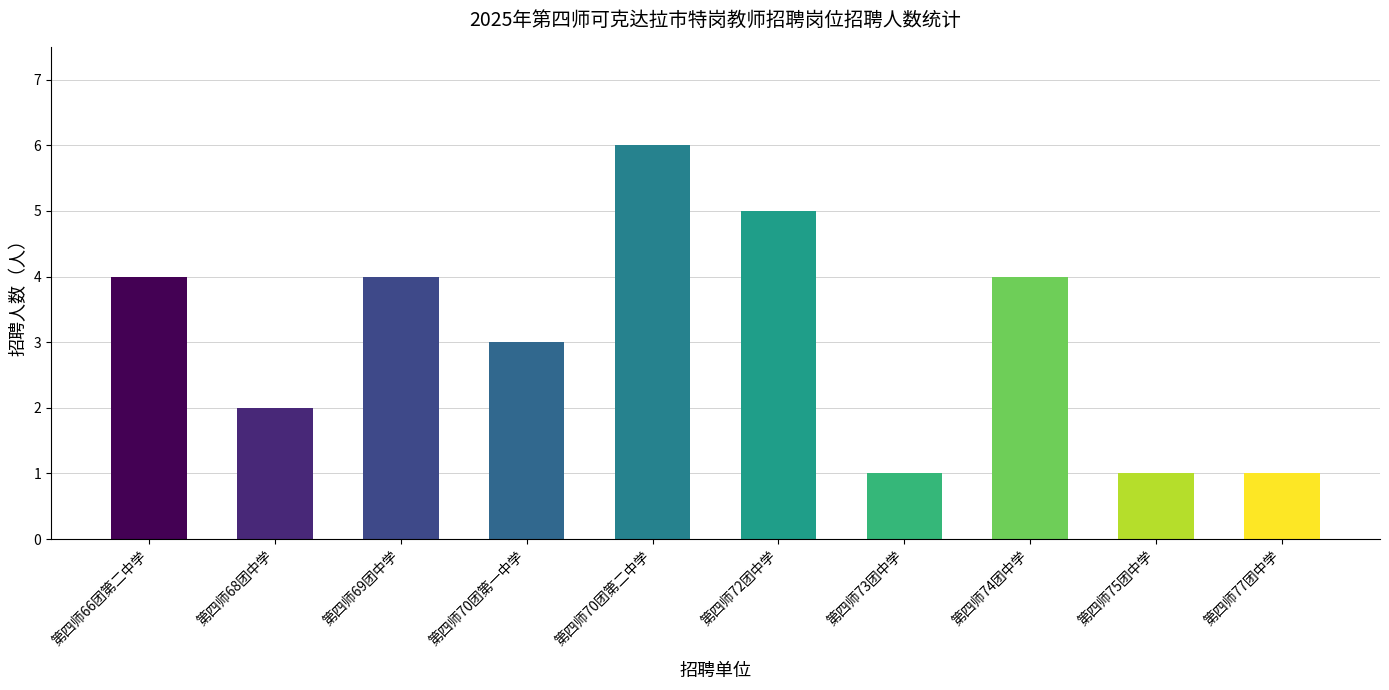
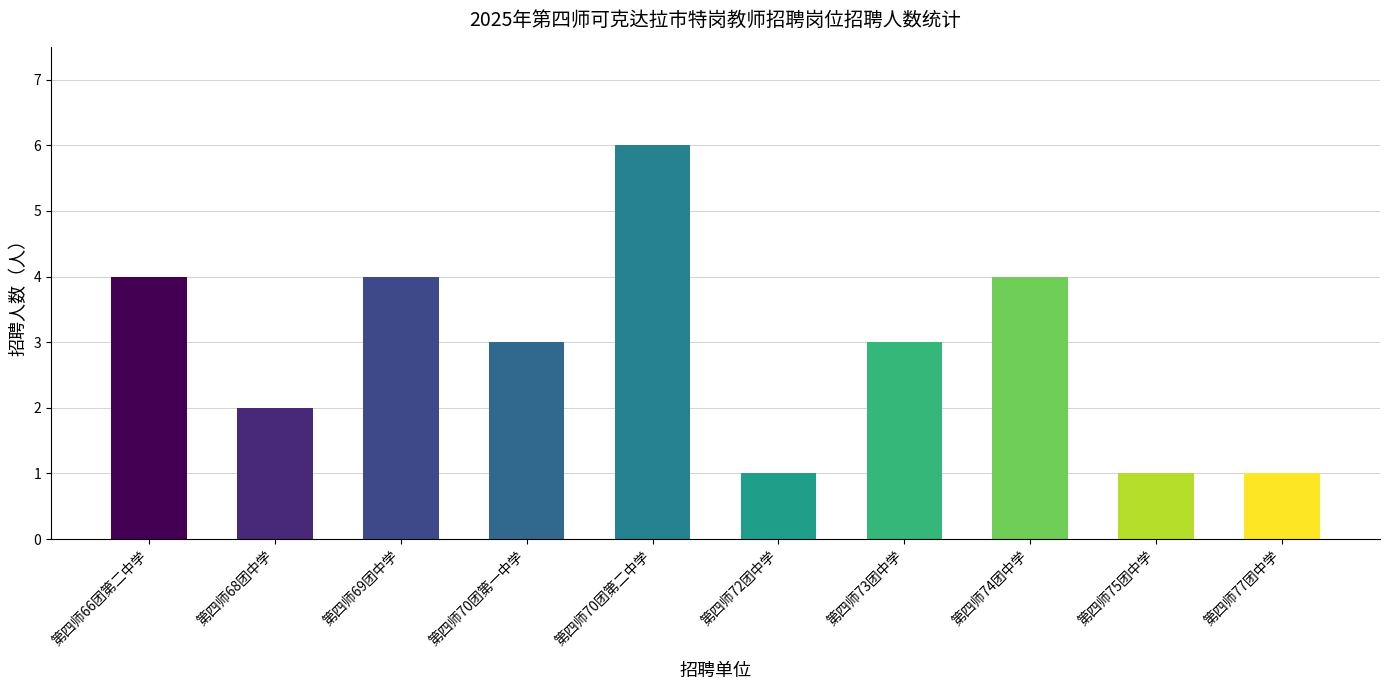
  {
    "第四师66团第二中学": 4,
    "第四师68团中学": 2,
    "第四师69团中学": 4,
    "第四师70团第一中学": 3,
    "第四师70团第二中学": 6,
-   "第四师72团中学": 5,
-   "第四师73团中学": 1,
+   "第四师72团中学": 1,
+   "第四师73团中学": 3,
    "第四师74团中学": 4,
    "第四师75团中学": 1,
    "第四师77团中学": 1
  }
